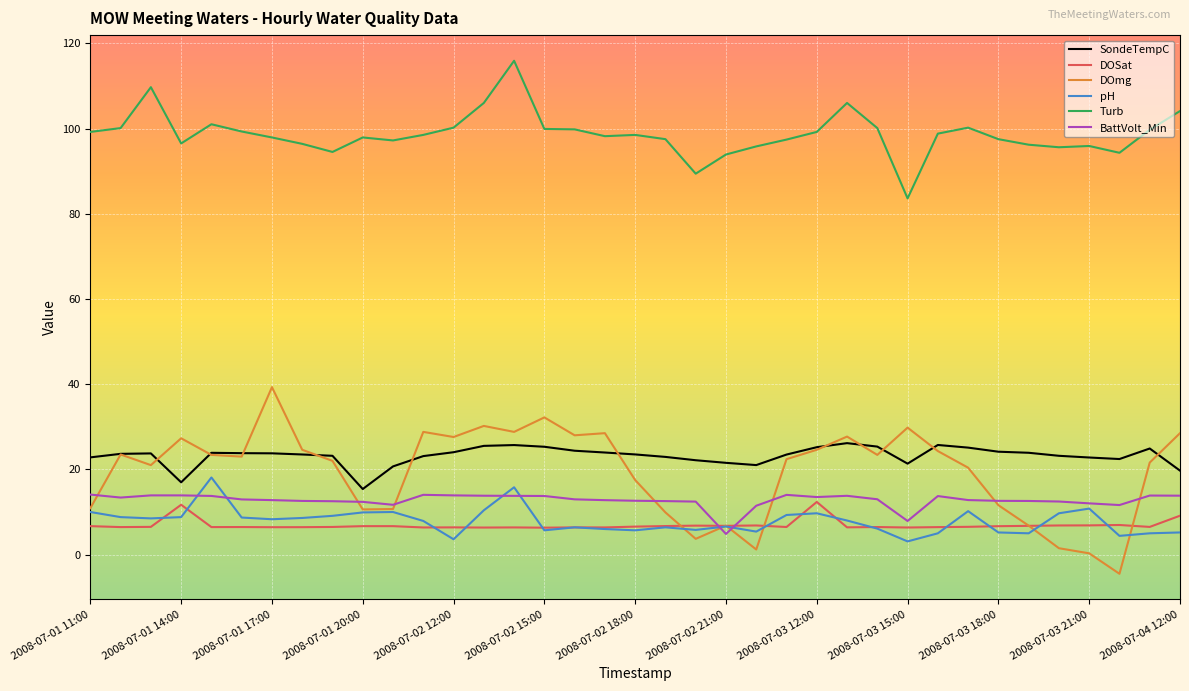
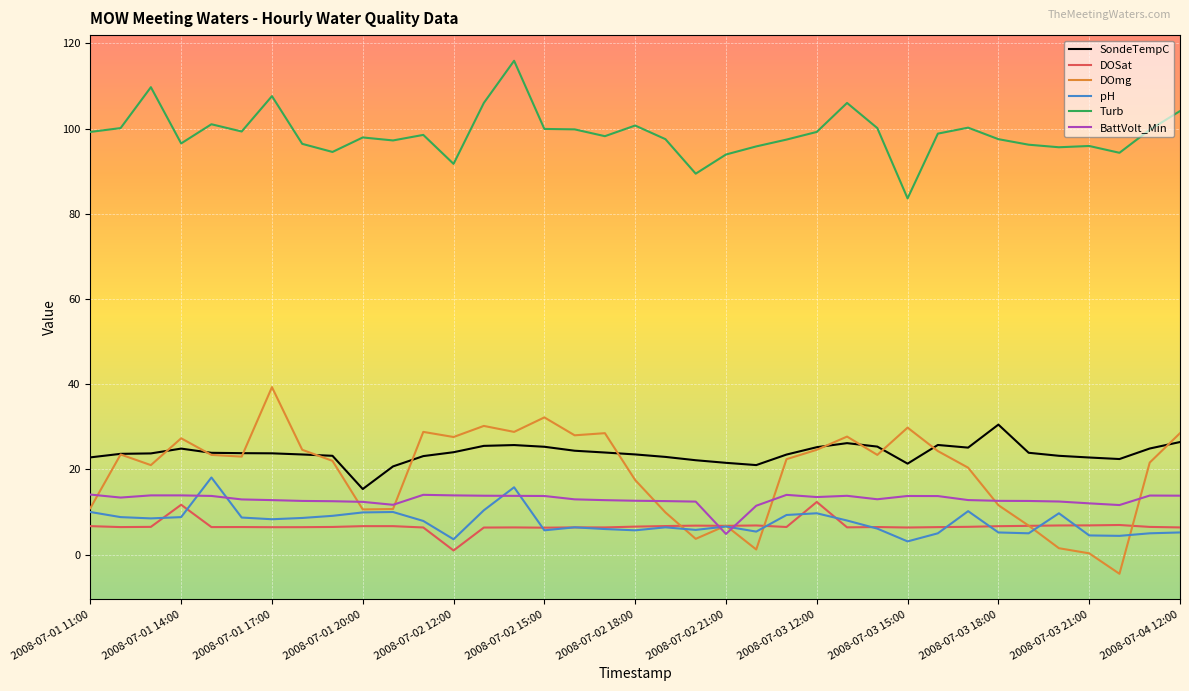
  {
    "SondeTempC": {
      "2008-07-01 11:00": 23,
-     "2008-07-01 14:00": 17,
+     "2008-07-01 14:00": 25,
      "2008-07-01 17:00": 24,
      "2008-07-01 20:00": 15,
      "2008-07-02 12:00": 24,
      "2008-07-02 15:00": 25,
      "2008-07-02 18:00": 24,
      "2008-07-02 21:00": 22,
      "2008-07-03 12:00": 25,
      "2008-07-03 15:00": 21,
-     "2008-07-03 18:00": 24,
+     "2008-07-03 18:00": 31,
      "2008-07-03 21:00": 23,
-     "2008-07-04 12:00": 20
+     "2008-07-04 12:00": 26
    },
    "DOSat": {
      "2008-07-01 11:00": 7,
      "2008-07-01 14:00": 12,
      "2008-07-01 17:00": 6,
      "2008-07-01 20:00": 7,
-     "2008-07-02 12:00": 6,
+     "2008-07-02 12:00": 1,
      "2008-07-02 15:00": 6,
      "2008-07-02 18:00": 7,
      "2008-07-03 12:00": 12,
      "2008-07-03 15:00": 6,
      "2008-07-03 18:00": 7,
      "2008-07-03 21:00": 7,
-     "2008-07-04 12:00": 9
+     "2008-07-04 12:00": 6
    },
    "DOmg": {
      "2008-07-01 11:00": 11,
      "2008-07-01 14:00": 27,
      "2008-07-01 17:00": 39,
      "2008-07-01 20:00": 11,
      "2008-07-02 12:00": 28,
      "2008-07-02 15:00": 32,
      "2008-07-02 18:00": 18,
      "2008-07-03 12:00": 25,
      "2008-07-03 15:00": 30,
      "2008-07-03 18:00": 12,
      "2008-07-03 21:00": 0,
      "2008-07-04 12:00": 29
    },
    "pH": {
      "2008-07-01 11:00": 10,
      "2008-07-01 14:00": 9,
      "2008-07-01 17:00": 8,
      "2008-07-01 20:00": 10,
      "2008-07-02 12:00": 4,
      "2008-07-02 15:00": 6,
      "2008-07-02 18:00": 6,
      "2008-07-03 12:00": 10,
      "2008-07-03 15:00": 3,
      "2008-07-03 18:00": 5,
-     "2008-07-03 21:00": 11,
+     "2008-07-03 21:00": 5,
      "2008-07-04 12:00": 5
    },
    "Turb": {
      "2008-07-01 11:00": 99,
      "2008-07-01 14:00": 97,
-     "2008-07-01 17:00": 98,
+     "2008-07-01 17:00": 108,
      "2008-07-01 20:00": 98,
-     "2008-07-02 12:00": 100,
+     "2008-07-02 12:00": 92,
      "2008-07-02 15:00": 100,
-     "2008-07-02 18:00": 99,
+     "2008-07-02 18:00": 101,
      "2008-07-02 21:00": 94,
      "2008-07-03 12:00": 99,
      "2008-07-03 15:00": 84,
      "2008-07-03 18:00": 98,
      "2008-07-03 21:00": 96,
      "2008-07-04 12:00": 104
    },
    "BattVolt_Min": {
      "2008-07-01 11:00": 14,
      "2008-07-01 14:00": 14,
      "2008-07-01 17:00": 13,
      "2008-07-01 20:00": 12,
      "2008-07-02 12:00": 14,
      "2008-07-02 15:00": 14,
      "2008-07-02 18:00": 13,
      "2008-07-02 21:00": 5,
      "2008-07-03 12:00": 14,
-     "2008-07-03 15:00": 8,
+     "2008-07-03 15:00": 14,
      "2008-07-03 18:00": 13,
      "2008-07-03 21:00": 12,
      "2008-07-04 12:00": 14
    }
  }
